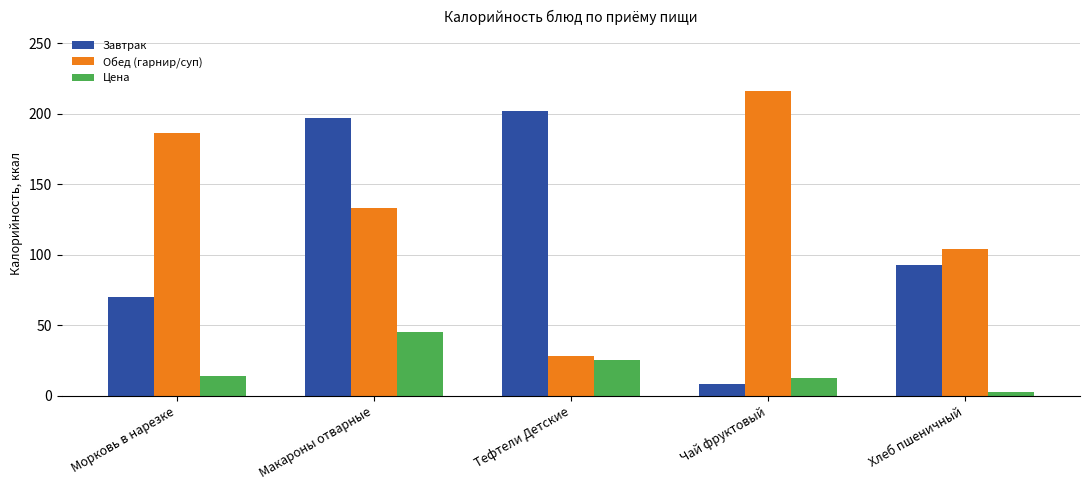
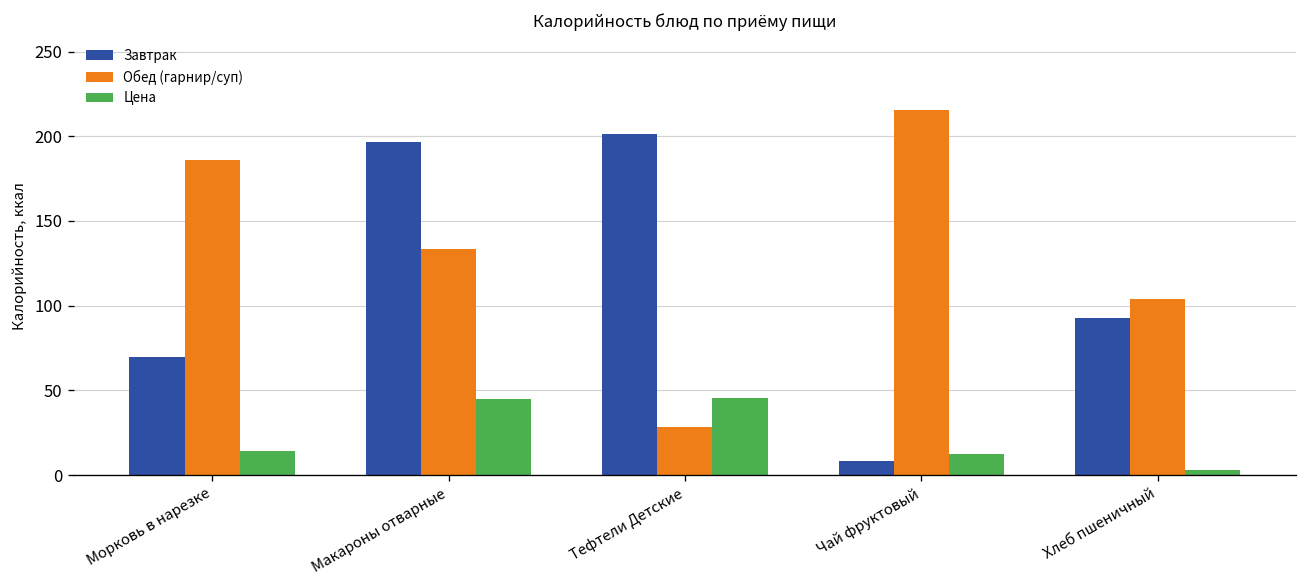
  {
    "Завтрак": {
      "Морковь в нарезке": 70,
      "Макароны отварные": 197,
      "Тефтели Детские": 202,
      "Чай фруктовый": 9,
      "Хлеб пшеничный": 93
    },
    "Обед (гарнир/суп)": {
      "Морковь в нарезке": 186,
      "Макароны отварные": 133,
      "Тефтели Детские": 28,
      "Чай фруктовый": 216,
      "Хлеб пшеничный": 104
    },
    "Цена": {
      "Морковь в нарезке": 14,
      "Макароны отварные": 45,
-     "Тефтели Детские": 25,
+     "Тефтели Детские": 45,
      "Чай фруктовый": 12,
      "Хлеб пшеничный": 3
    }
  }
